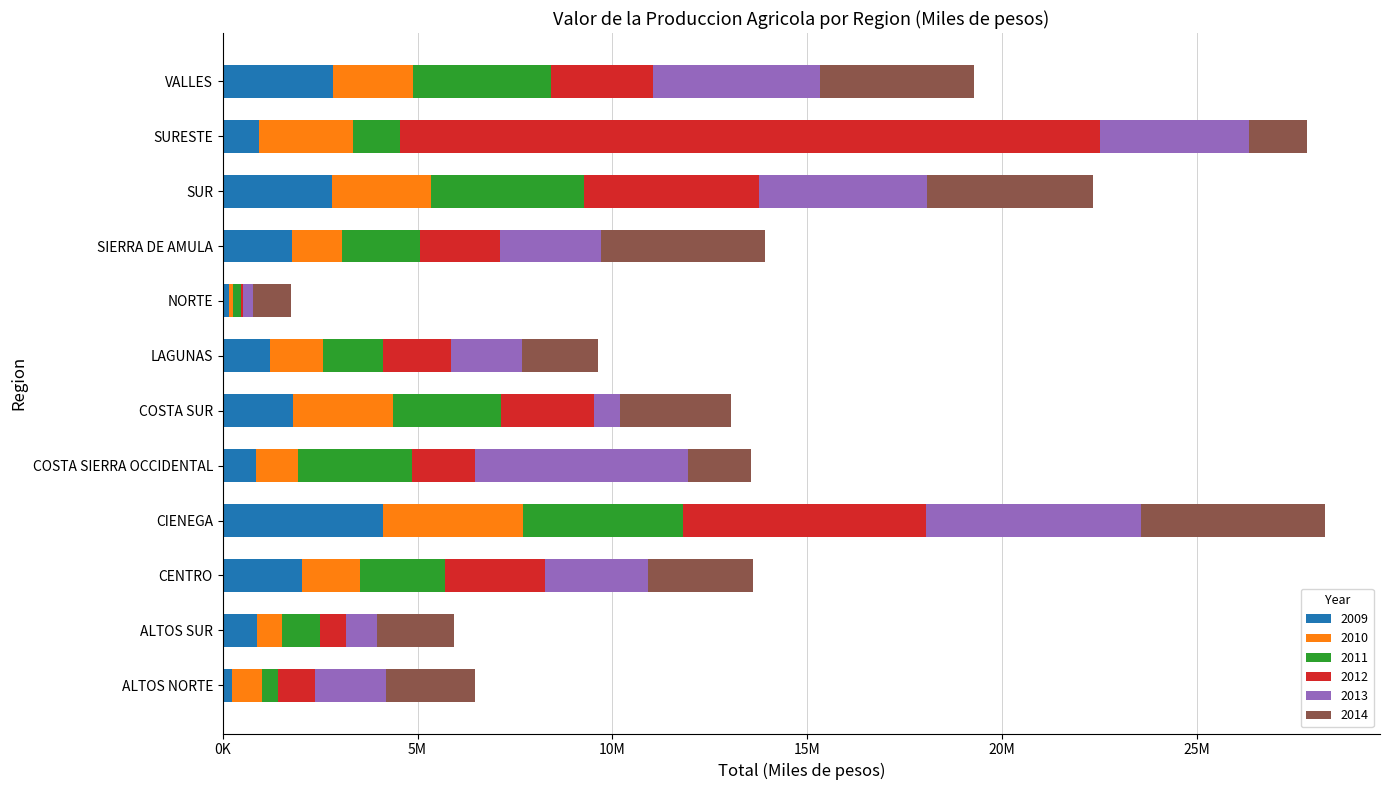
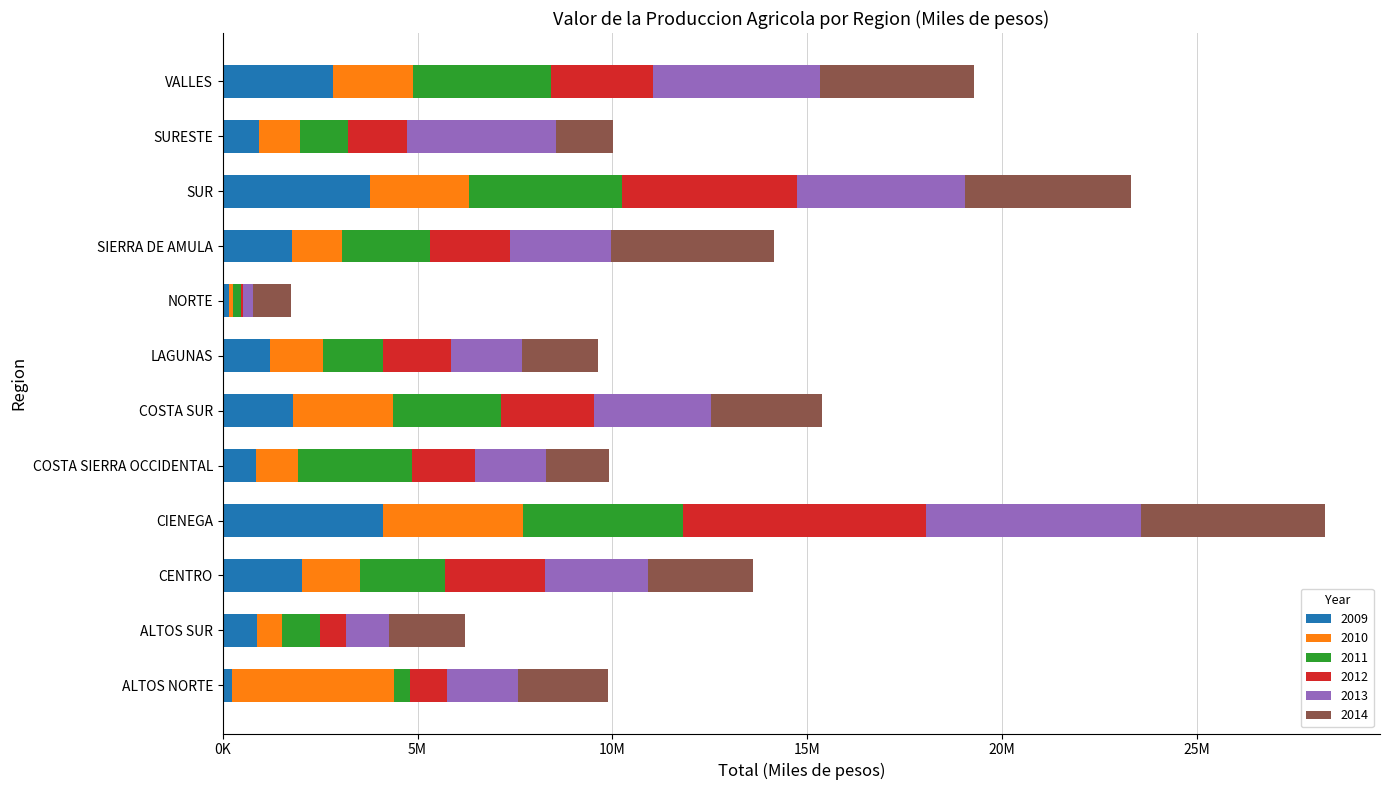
  {
    "2009": {
      "VALLES": 2800000,
      "SURESTE": 900000,
-     "SUR": 2800000,
+     "SUR": 3800000,
      "SIERRA DE AMULA": 1800000,
      "NORTE": 200000,
      "LAGUNAS": 1200000,
      "COSTA SUR": 1800000,
      "COSTA SIERRA OCCIDENTAL": 900000,
      "CIENEGA": 4100000,
      "CENTRO": 2000000,
      "ALTOS SUR": 900000,
      "ALTOS NORTE": 200000
    },
    "2010": {
      "VALLES": 2000000,
-     "SURESTE": 2400000,
+     "SURESTE": 1100000,
      "SUR": 2500000,
      "SIERRA DE AMULA": 1300000,
      "NORTE": 100000,
      "LAGUNAS": 1400000,
      "COSTA SUR": 2600000,
      "COSTA SIERRA OCCIDENTAL": 1100000,
      "CIENEGA": 3600000,
      "CENTRO": 1500000,
      "ALTOS SUR": 700000,
-     "ALTOS NORTE": 800000
+     "ALTOS NORTE": 4200000
    },
    "2011": {
      "VALLES": 3500000,
      "SURESTE": 1200000,
      "SUR": 3900000,
-     "SIERRA DE AMULA": 2000000,
+     "SIERRA DE AMULA": 2200000,
      "NORTE": 200000,
      "LAGUNAS": 1500000,
      "COSTA SUR": 2800000,
      "COSTA SIERRA OCCIDENTAL": 2900000,
      "CIENEGA": 4100000,
      "CENTRO": 2200000,
      "ALTOS SUR": 1000000,
      "ALTOS NORTE": 400000
    },
    "2012": {
      "VALLES": 2600000,
-     "SURESTE": 18000000,
+     "SURESTE": 1500000,
      "SUR": 4500000,
      "SIERRA DE AMULA": 2100000,
      "LAGUNAS": 1700000,
      "COSTA SUR": 2400000,
      "COSTA SIERRA OCCIDENTAL": 1600000,
      "CIENEGA": 6200000,
      "CENTRO": 2600000,
      "ALTOS SUR": 700000,
      "ALTOS NORTE": 900000
    },
    "2013": {
      "VALLES": 4300000,
      "SURESTE": 3800000,
      "SUR": 4300000,
      "SIERRA DE AMULA": 2600000,
      "NORTE": 300000,
      "LAGUNAS": 1800000,
-     "COSTA SUR": 700000,
-     "COSTA SIERRA OCCIDENTAL": 5500000,
+     "COSTA SUR": 3000000,
+     "COSTA SIERRA OCCIDENTAL": 1800000,
      "CIENEGA": 5500000,
      "CENTRO": 2700000,
-     "ALTOS SUR": 800000,
+     "ALTOS SUR": 1100000,
      "ALTOS NORTE": 1800000
    },
    "2014": {
      "VALLES": 4000000,
      "SURESTE": 1500000,
      "SUR": 4300000,
      "SIERRA DE AMULA": 4200000,
      "NORTE": 1000000,
      "LAGUNAS": 2000000,
      "COSTA SUR": 2900000,
      "COSTA SIERRA OCCIDENTAL": 1600000,
      "CIENEGA": 4700000,
      "CENTRO": 2700000,
      "ALTOS SUR": 2000000,
      "ALTOS NORTE": 2300000
    }
  }
